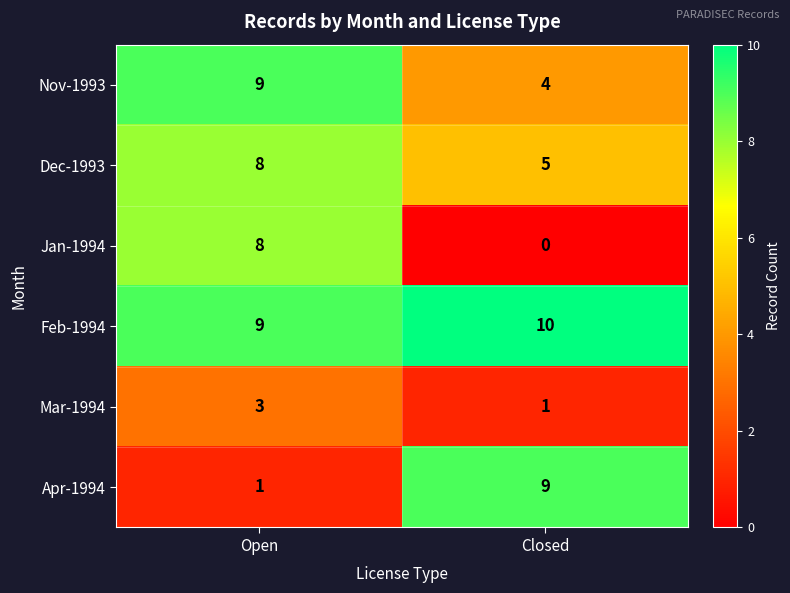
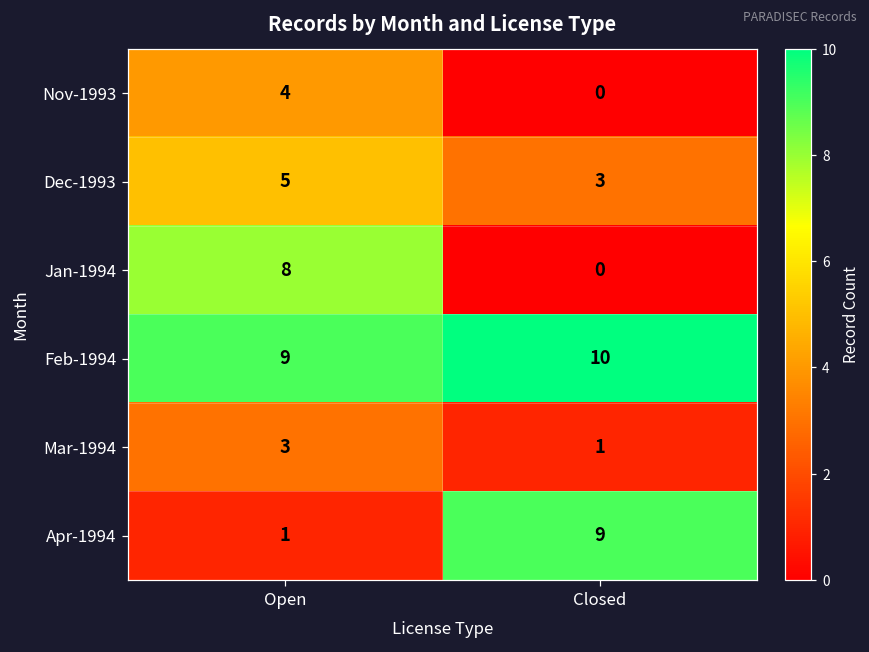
  {
    "Nov-1993": {
-     "Open": 9,
-     "Closed": 4
+     "Open": 4,
+     "Closed": 0
    },
    "Dec-1993": {
-     "Open": 8,
-     "Closed": 5
+     "Open": 5,
+     "Closed": 3
    },
    "Jan-1994": {
      "Open": 8,
      "Closed": 0
    },
    "Feb-1994": {
      "Open": 9,
      "Closed": 10
    },
    "Mar-1994": {
      "Open": 3,
      "Closed": 1
    },
    "Apr-1994": {
      "Open": 1,
      "Closed": 9
    }
  }
